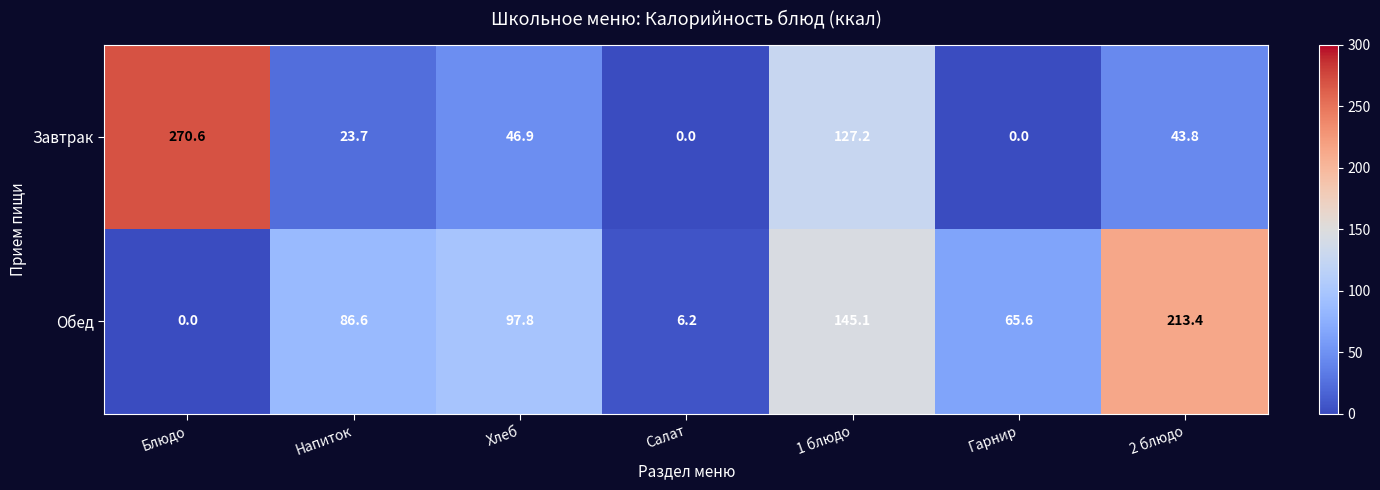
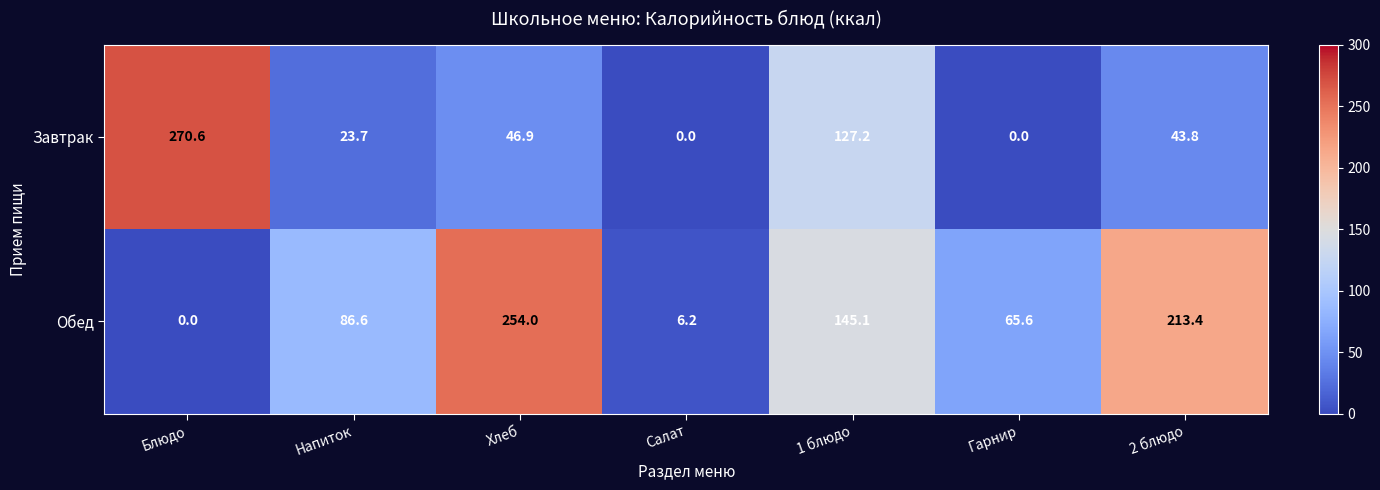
  {
    "Завтрак": {
      "Блюдо": 270.6,
      "Напиток": 23.7,
      "Хлеб": 46.9,
      "Салат": 0.0,
      "1 блюдо": 127.2,
      "Гарнир": 0.0,
      "2 блюдо": 43.8
    },
    "Обед": {
      "Блюдо": 0.0,
      "Напиток": 86.6,
-     "Хлеб": 97.8,
+     "Хлеб": 254.0,
      "Салат": 6.2,
      "Гарнир": 65.6,
      "2 блюдо": 213.4
    }
  }
